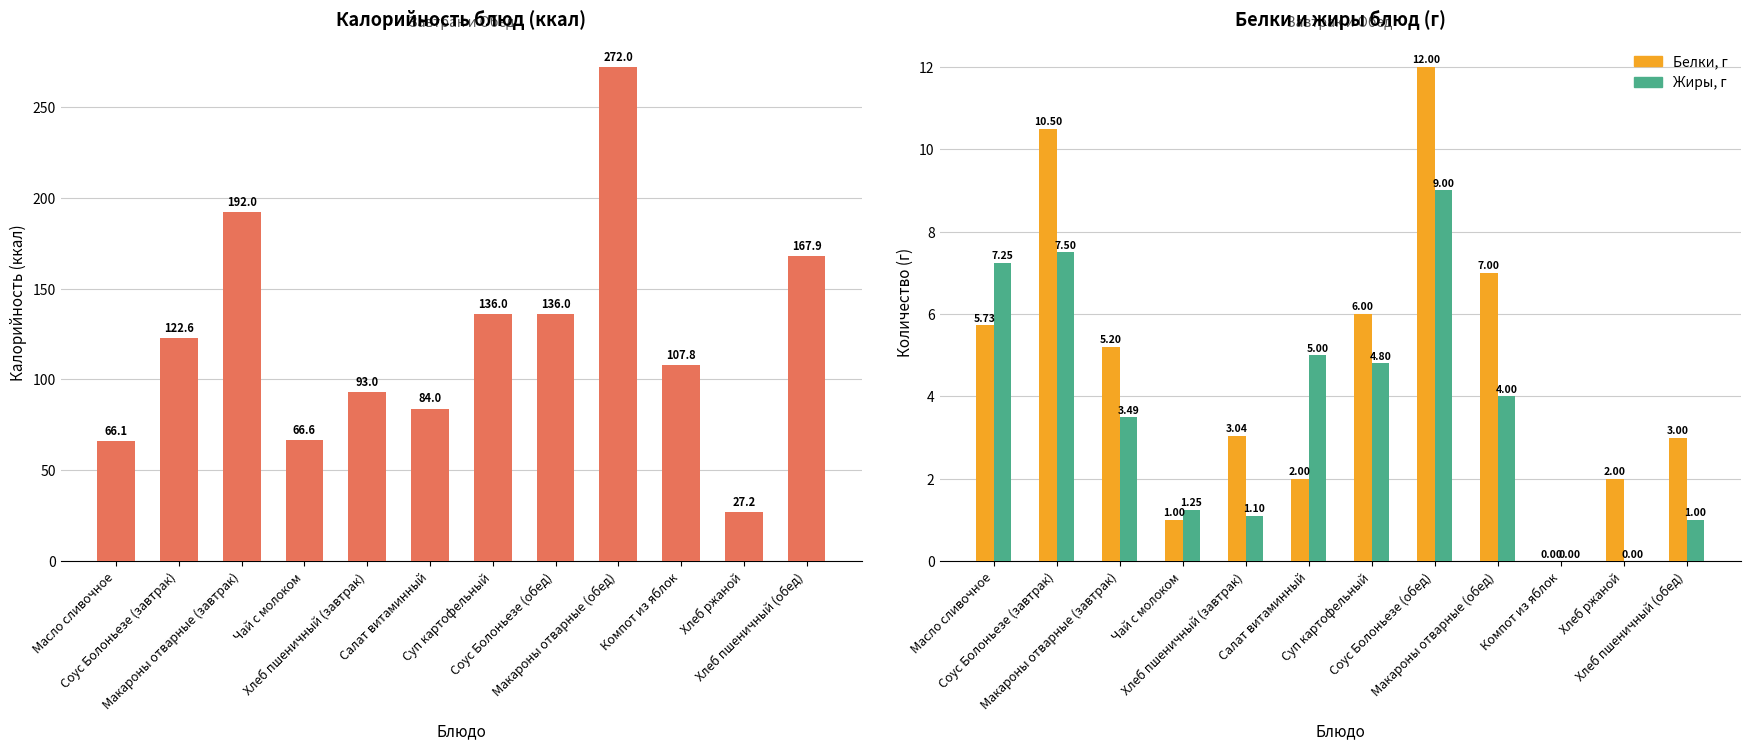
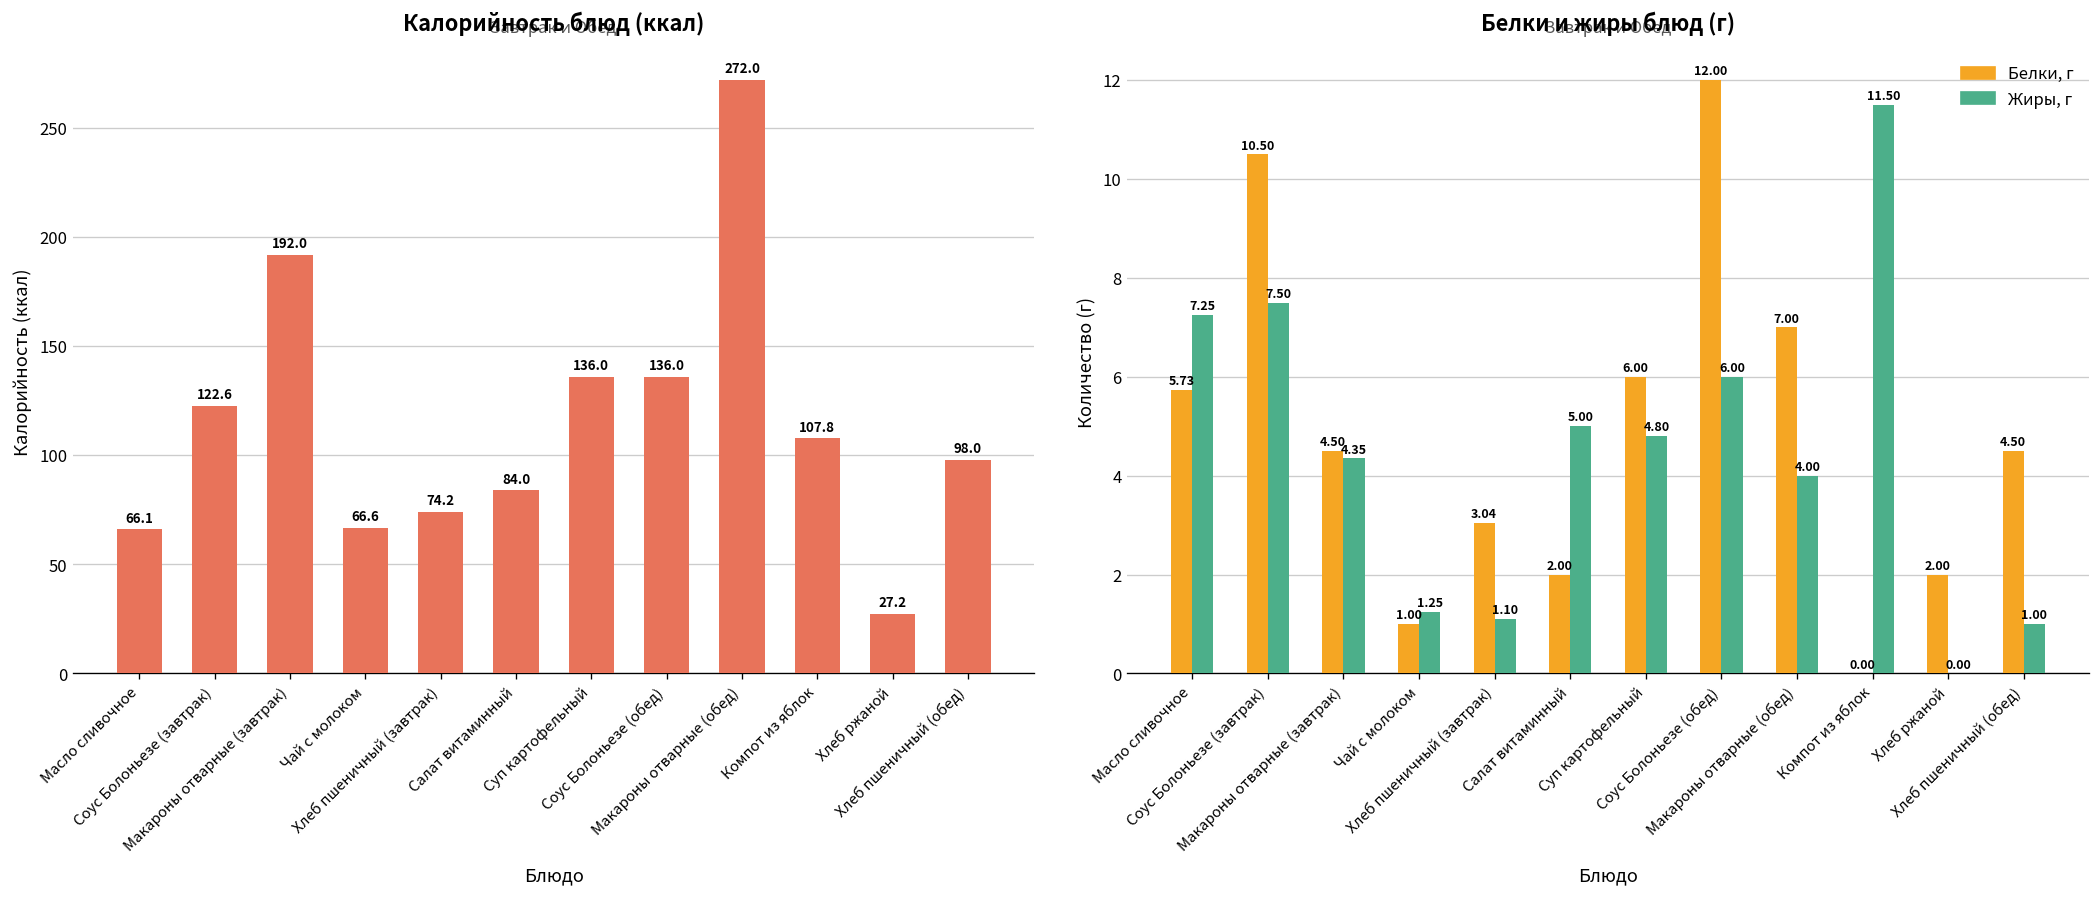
  {
    "Калорийность блюд (ккал)": {
      "Масло сливочное": 66.1,
      "Соус Болоньезе (завтрак)": 122.6,
      "Макароны отварные (завтрак)": 192.0,
      "Чай с молоком": 66.6,
-     "Хлеб пшеничный (завтрак)": 93.0,
+     "Хлеб пшеничный (завтрак)": 74.2,
      "Салат витаминный": 84.0,
      "Суп картофельный": 136.0,
      "Соус Болоньезе (обед)": 136.0,
      "Макароны отварные (обед)": 272.0,
      "Компот из яблок": 107.8,
      "Хлеб ржаной": 27.2,
-     "Хлеб пшеничный (обед)": 167.9
+     "Хлеб пшеничный (обед)": 98.0
    },
    "Белки и жиры блюд (г)": {
      "Белки, г": {
        "Масло сливочное": 5.73,
        "Соус Болоньезе (завтрак)": 10.50,
-       "Макароны отварные (завтрак)": 5.20,
+       "Макароны отварные (завтрак)": 4.50,
        "Чай с молоком": 1.00,
        "Хлеб пшеничный (завтрак)": 3.04,
        "Салат витаминный": 2.00,
        "Суп картофельный": 6.00,
        "Соус Болоньезе (обед)": 12.00,
        "Макароны отварные (обед)": 7.00,
        "Хлеб ржаной": 2.00,
-       "Хлеб пшеничный (обед)": 3.00
+       "Хлеб пшеничный (обед)": 4.50
      },
      "Жиры, г": {
        "Масло сливочное": 7.25,
        "Соус Болоньезе (завтрак)": 7.50,
-       "Макароны отварные (завтрак)": 3.49,
+       "Макароны отварные (завтрак)": 4.35,
        "Чай с молоком": 1.25,
        "Хлеб пшеничный (завтрак)": 1.10,
        "Салат витаминный": 5.00,
        "Суп картофельный": 4.80,
-       "Соус Болоньезе (обед)": 9.00,
+       "Соус Болоньезе (обед)": 6.00,
        "Макароны отварные (обед)": 4.00,
-       "Компот из яблок": 0.00,
+       "Компот из яблок": 11.50,
        "Хлеб ржаной": 0.00,
        "Хлеб пшеничный (обед)": 1.00
      }
    }
  }
